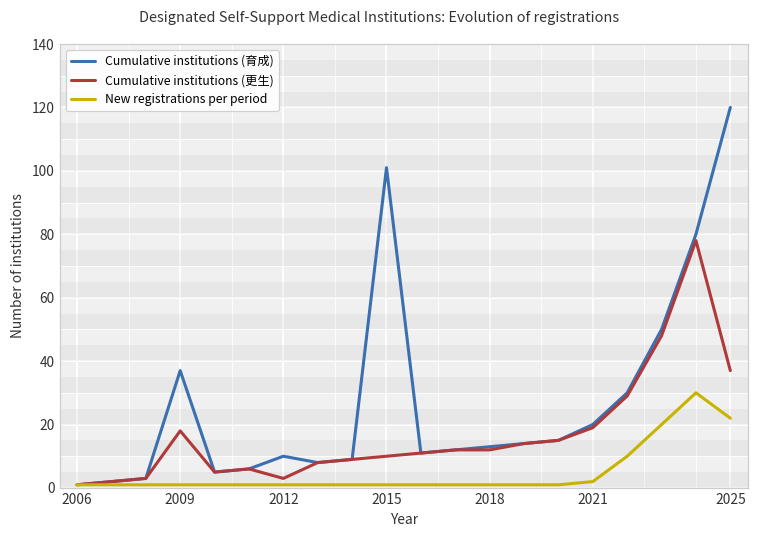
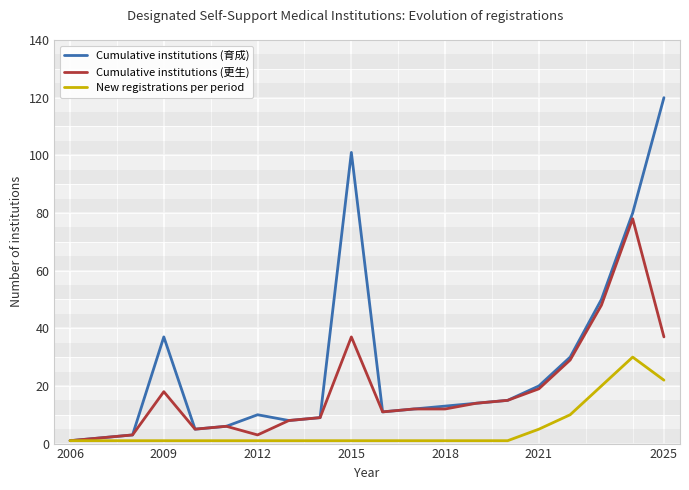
  {
    "Cumulative institutions (育成)": {
      "2009": 37,
      "2012": 10,
      "2015": 101,
      "2018": 13,
      "2021": 20,
      "2025": 120
    },
    "Cumulative institutions (更生)": {
      "2009": 18,
      "2012": 3,
-     "2015": 10,
+     "2015": 37,
      "2018": 12,
      "2021": 19,
      "2025": 37
    },
    "New registrations per period": {
      "2009": 1,
      "2012": 1,
      "2015": 1,
      "2018": 1,
-     "2021": 2,
+     "2021": 5,
      "2025": 22
    }
  }
